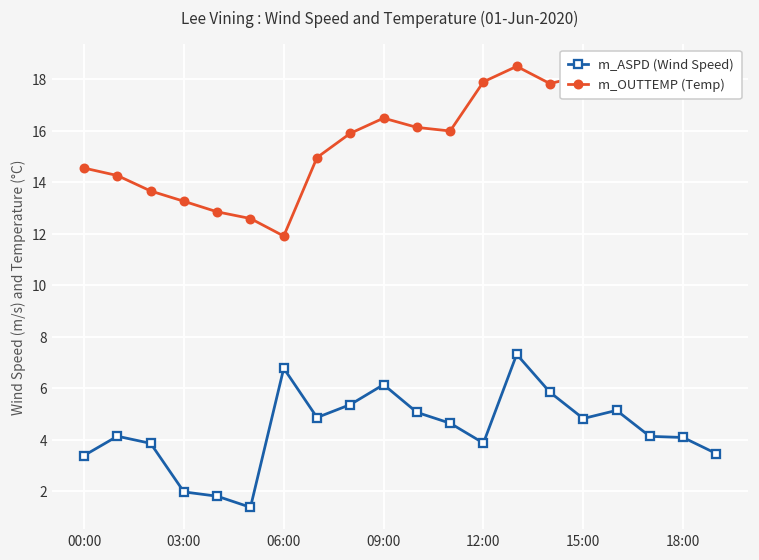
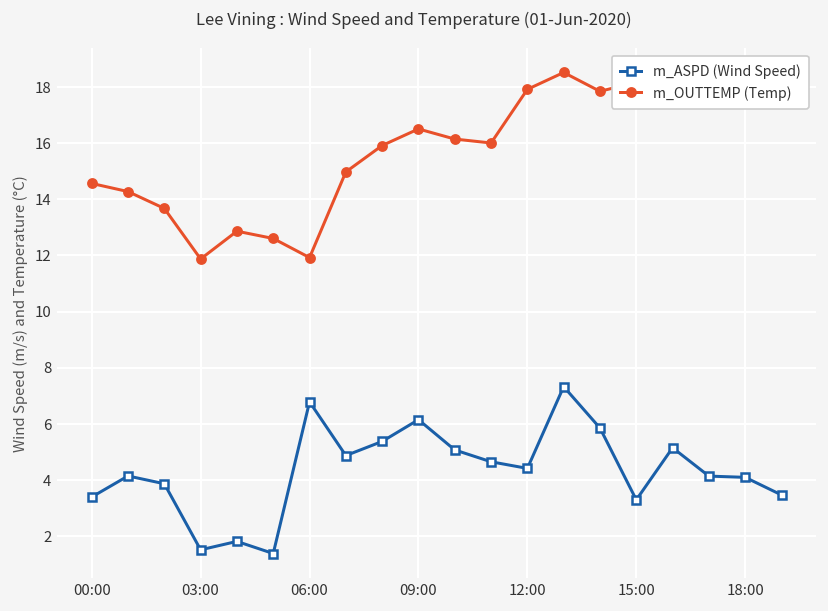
  {
    "m_ASPD (Wind Speed)": {
      "00:00": 3.4,
-     "03:00": 2.0,
+     "03:00": 1.5,
      "06:00": 6.8,
      "09:00": 6.1,
-     "12:00": 3.9,
-     "15:00": 4.8,
+     "12:00": 4.4,
+     "15:00": 3.3,
      "18:00": 4.1
    },
    "m_OUTTEMP (Temp)": {
      "00:00": 14.6,
-     "03:00": 13.3,
+     "03:00": 11.9,
      "06:00": 11.9,
      "09:00": 16.5,
      "12:00": 17.9
    }
  }
